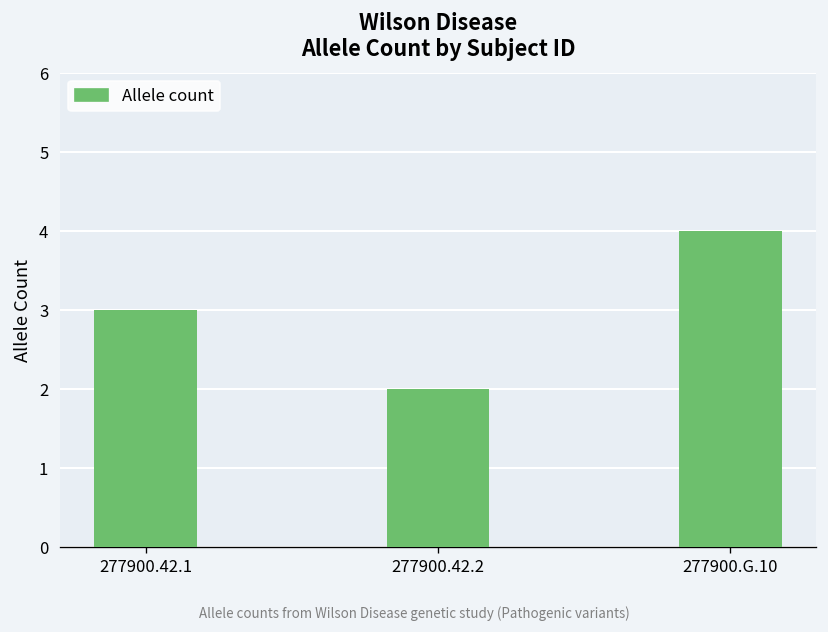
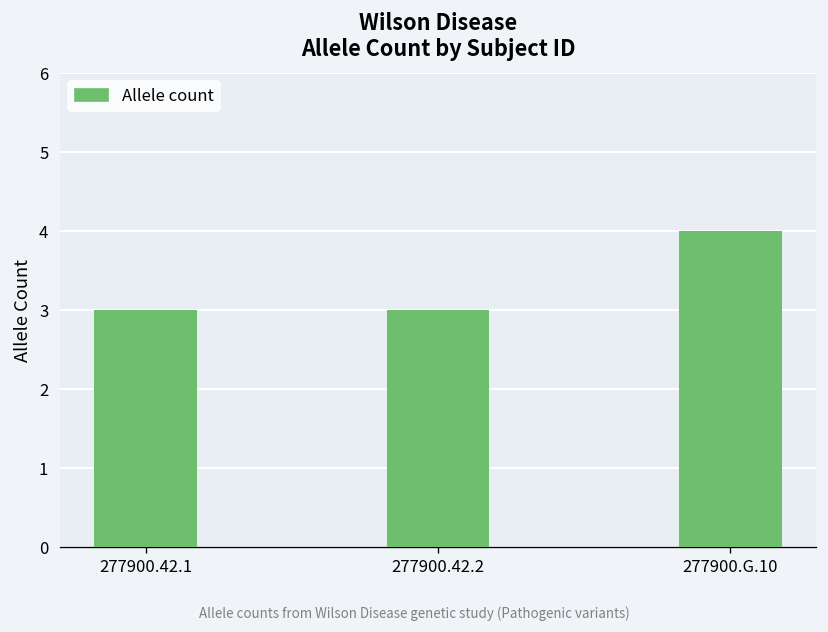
  {
    "277900.42.1": 3,
-   "277900.42.2": 2,
+   "277900.42.2": 3,
    "277900.G.10": 4
  }
